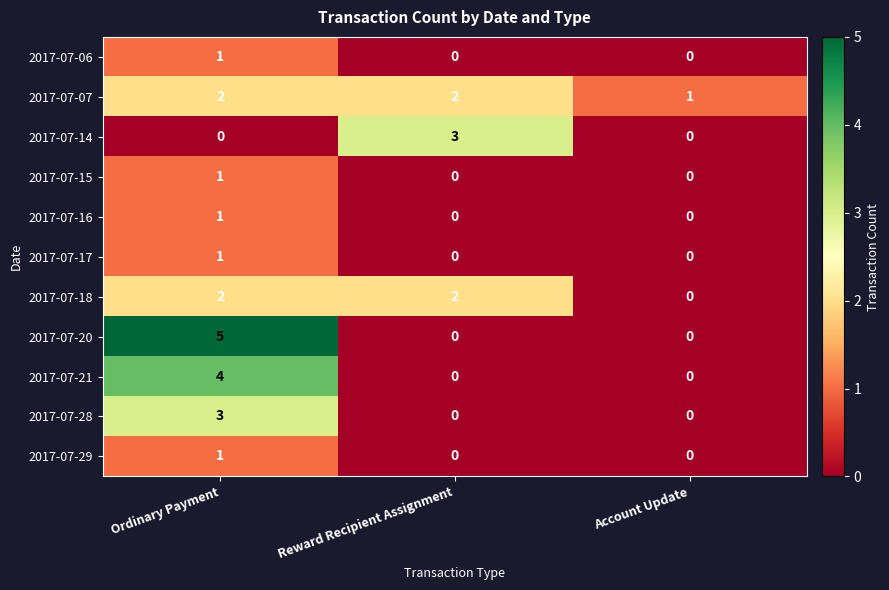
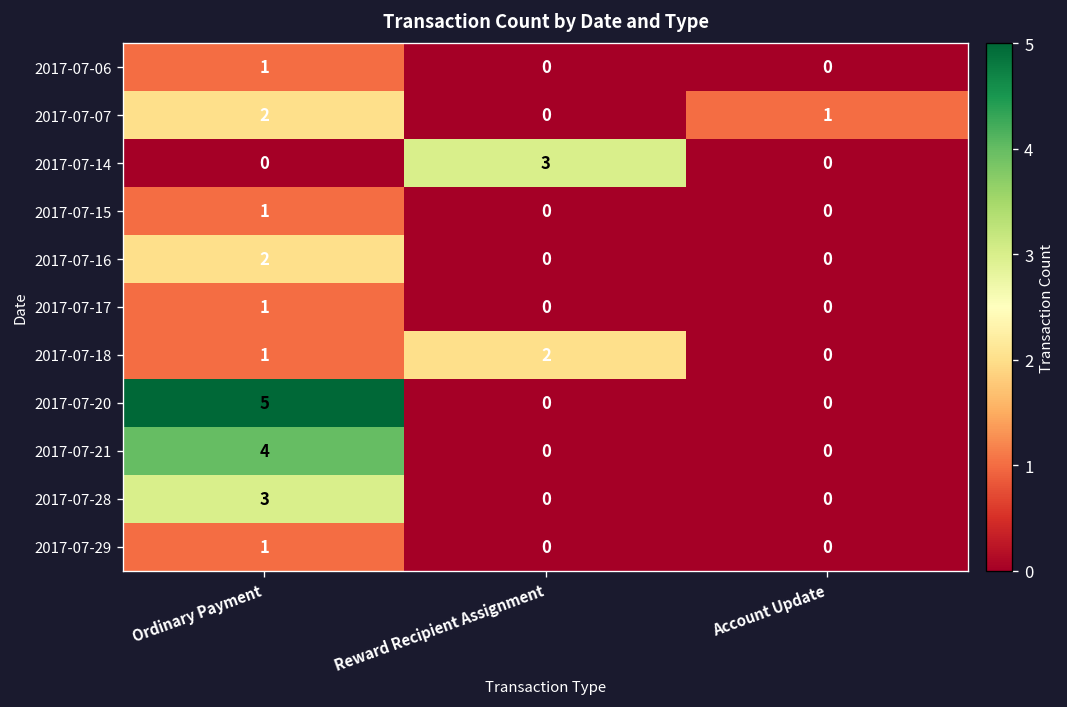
  {
    "2017-07-06": {
      "Ordinary Payment": 1,
      "Reward Recipient Assignment": 0,
      "Account Update": 0
    },
    "2017-07-07": {
      "Ordinary Payment": 2,
-     "Reward Recipient Assignment": 2,
+     "Reward Recipient Assignment": 0,
      "Account Update": 1
    },
    "2017-07-14": {
      "Ordinary Payment": 0,
      "Reward Recipient Assignment": 3,
      "Account Update": 0
    },
    "2017-07-15": {
      "Ordinary Payment": 1,
      "Reward Recipient Assignment": 0,
      "Account Update": 0
    },
    "2017-07-16": {
-     "Ordinary Payment": 1,
+     "Ordinary Payment": 2,
      "Reward Recipient Assignment": 0,
      "Account Update": 0
    },
    "2017-07-17": {
      "Ordinary Payment": 1,
      "Reward Recipient Assignment": 0,
      "Account Update": 0
    },
    "2017-07-18": {
-     "Ordinary Payment": 2,
+     "Ordinary Payment": 1,
      "Reward Recipient Assignment": 2,
      "Account Update": 0
    },
    "2017-07-20": {
      "Ordinary Payment": 5,
      "Reward Recipient Assignment": 0,
      "Account Update": 0
    },
    "2017-07-21": {
      "Ordinary Payment": 4,
      "Reward Recipient Assignment": 0,
      "Account Update": 0
    },
    "2017-07-28": {
      "Ordinary Payment": 3,
      "Reward Recipient Assignment": 0,
      "Account Update": 0
    },
    "2017-07-29": {
      "Ordinary Payment": 1,
      "Reward Recipient Assignment": 0,
      "Account Update": 0
    }
  }
